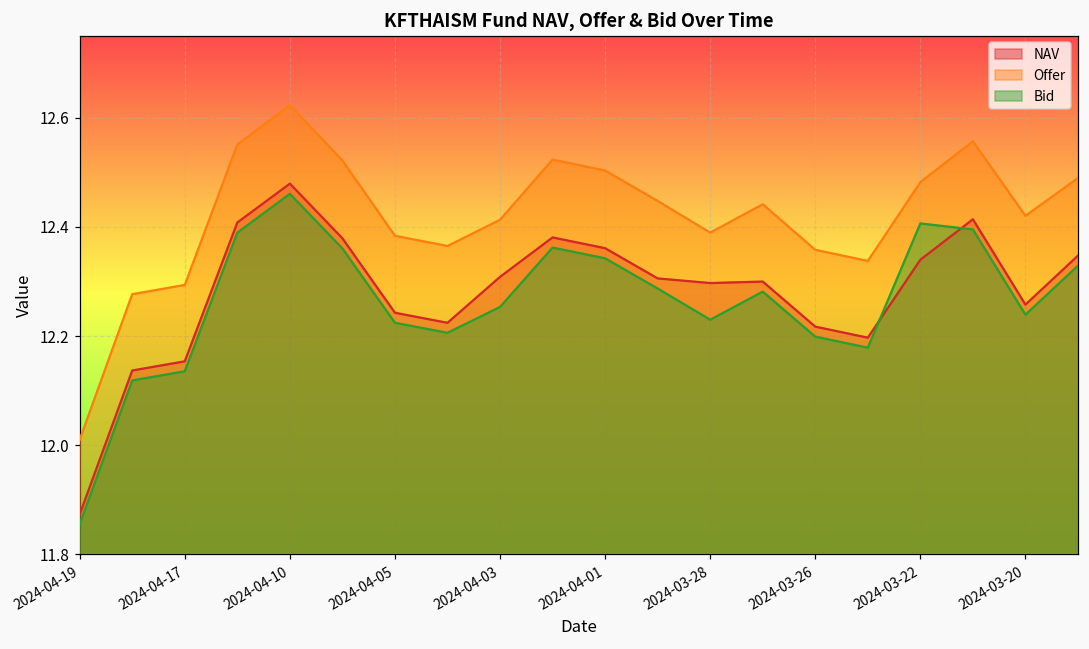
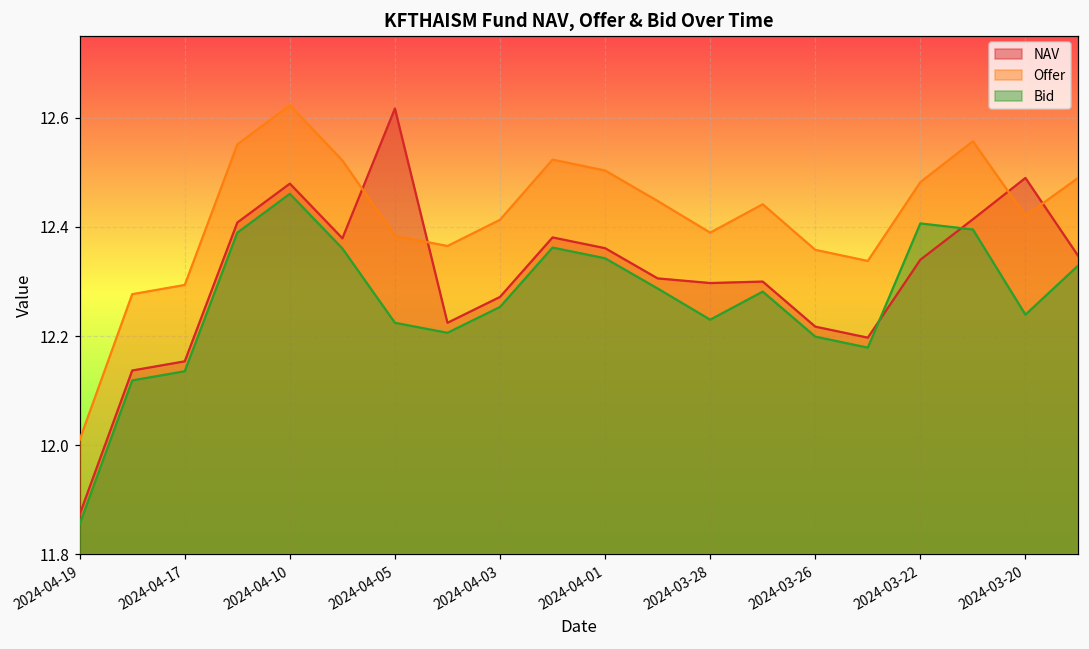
  {
    "NAV": {
      "2024-04-19": 11.87,
      "2024-04-17": 12.15,
      "2024-04-10": 12.48,
-     "2024-04-05": 12.24,
-     "2024-04-03": 12.31,
+     "2024-04-05": 12.62,
+     "2024-04-03": 12.27,
      "2024-04-01": 12.36,
      "2024-03-28": 12.30,
      "2024-03-26": 12.22,
      "2024-03-22": 12.34,
-     "2024-03-20": 12.26
+     "2024-03-20": 12.49
    },
    "Offer": {
      "2024-04-19": 12.01,
      "2024-04-17": 12.29,
      "2024-04-10": 12.62,
      "2024-04-05": 12.38,
      "2024-04-03": 12.41,
      "2024-04-01": 12.50,
      "2024-03-28": 12.39,
      "2024-03-26": 12.36,
      "2024-03-22": 12.48,
      "2024-03-20": 12.42
    },
    "Bid": {
      "2024-04-19": 11.86,
      "2024-04-17": 12.14,
      "2024-04-10": 12.46,
      "2024-04-05": 12.22,
      "2024-04-03": 12.25,
      "2024-04-01": 12.34,
      "2024-03-28": 12.23,
      "2024-03-26": 12.20,
      "2024-03-22": 12.41,
      "2024-03-20": 12.24
    }
  }
